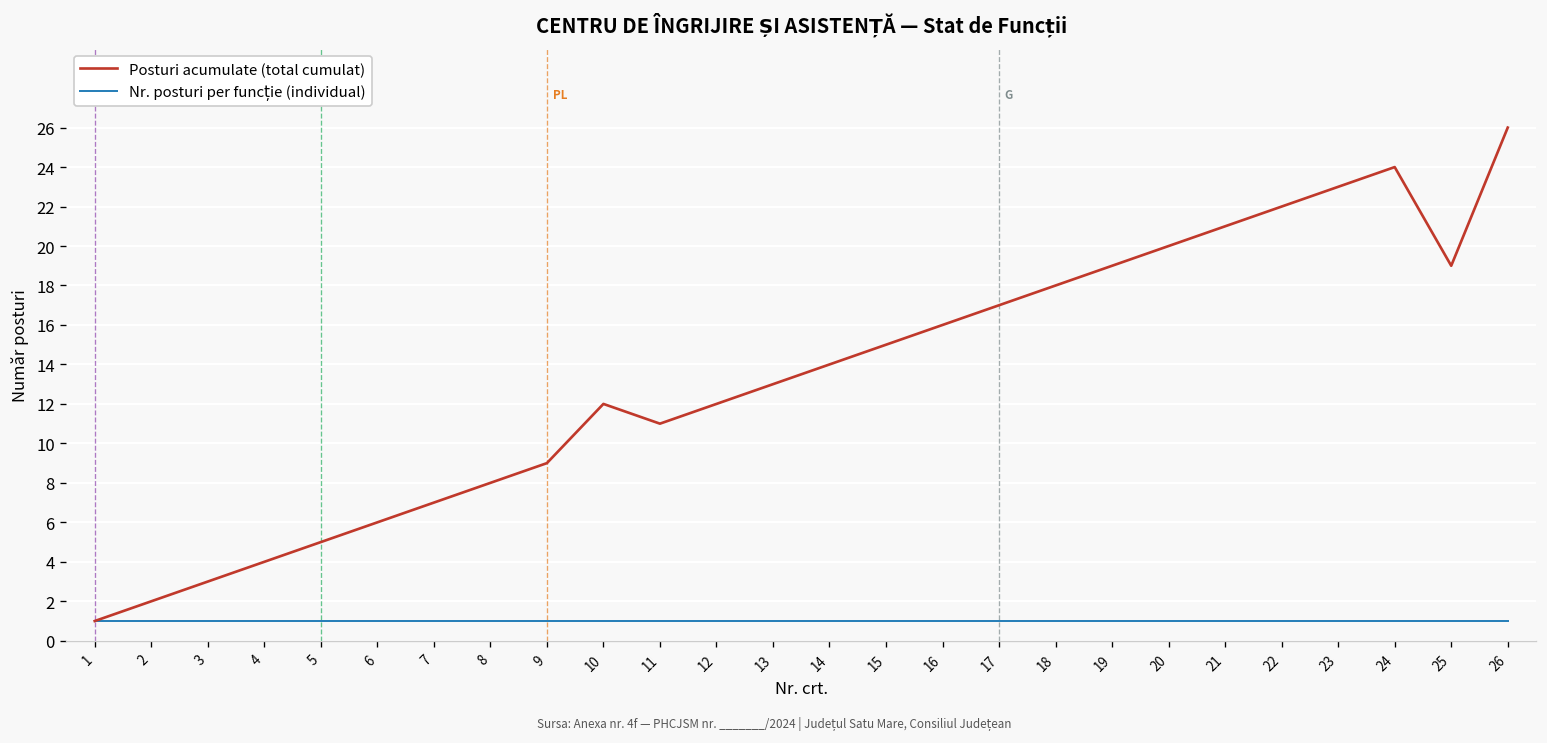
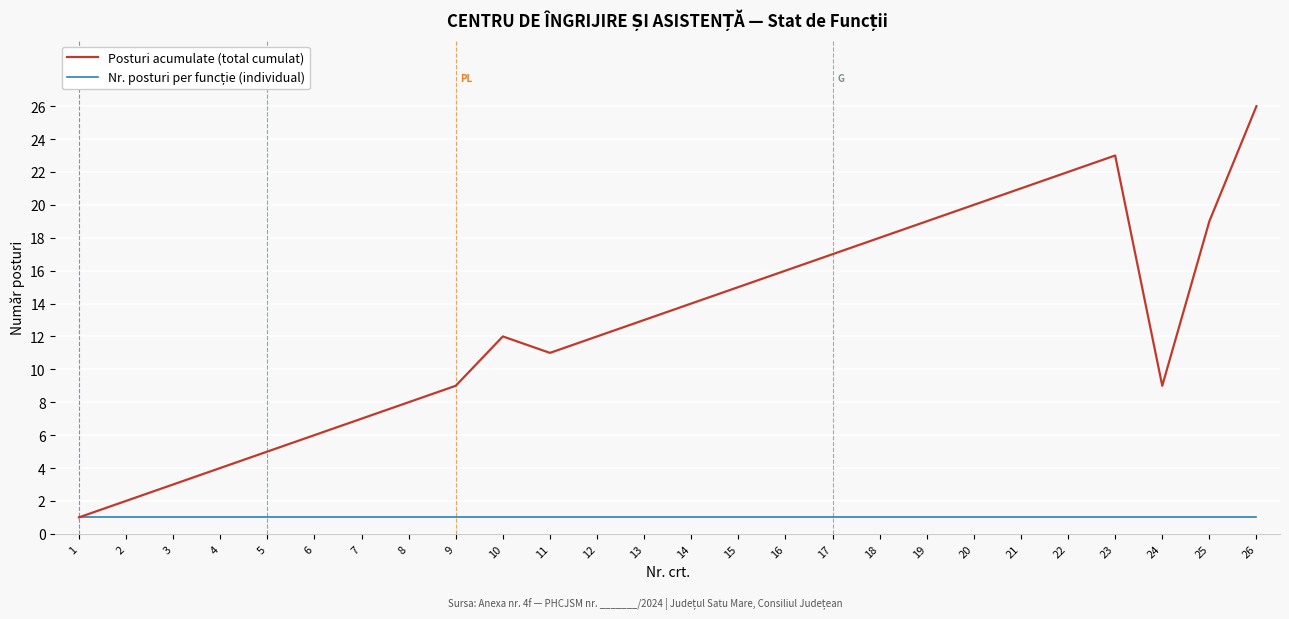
  {
    "Posturi acumulate (total cumulat)": {
      "2": 2,
      "3": 3,
      "4": 4,
      "5": 5,
      "6": 6,
      "7": 7,
      "8": 8,
      "9": 9,
      "10": 12,
      "11": 11,
      "12": 12,
      "13": 13,
      "14": 14,
      "15": 15,
      "16": 16,
      "17": 17,
      "18": 18,
      "19": 19,
      "20": 20,
      "21": 21,
      "22": 22,
      "23": 23,
-     "24": 24,
+     "24": 9,
      "25": 19,
      "26": 26
    },
    "Nr. posturi per funcție (individual)": {
      "2": 1,
      "3": 1,
      "4": 1,
      "5": 1,
      "6": 1,
      "7": 1,
      "8": 1,
      "9": 1,
      "10": 1,
      "11": 1,
      "12": 1,
      "13": 1,
      "14": 1,
      "15": 1,
      "16": 1,
      "17": 1,
      "18": 1,
      "19": 1,
      "20": 1,
      "21": 1,
      "22": 1,
      "23": 1,
      "24": 1,
      "25": 1,
      "26": 1
    }
  }
